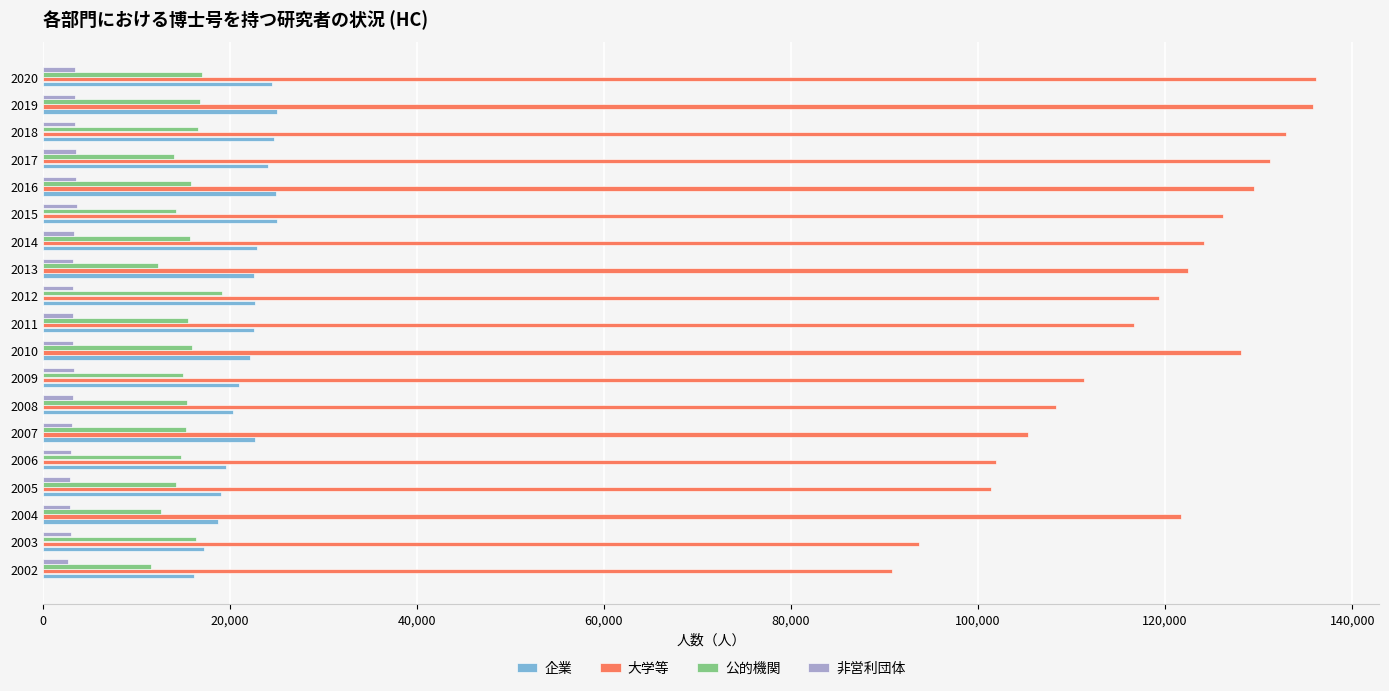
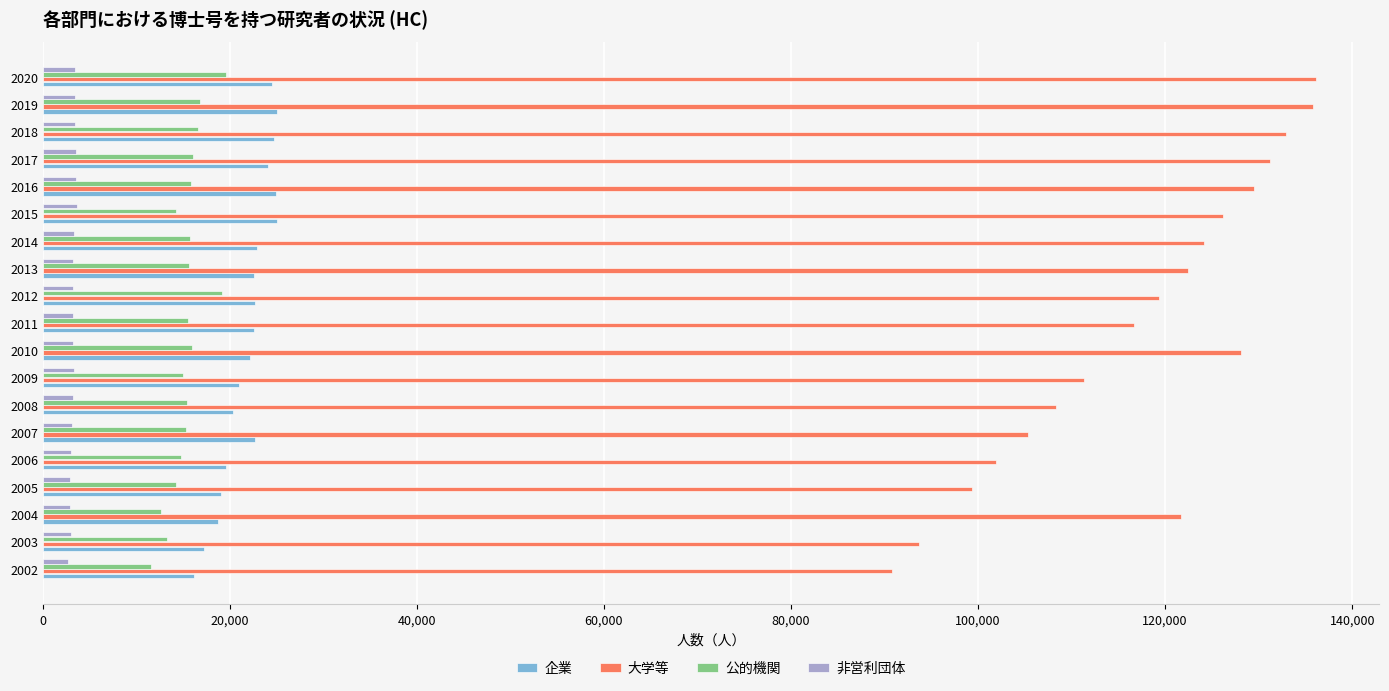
  {
    "大学等": {
      "2020": "136,000",
      "2019": "136,000",
      "2018": "133,000",
      "2017": "131,000",
      "2016": "130,000",
      "2015": "126,000",
      "2014": "124,000",
      "2013": "122,000",
      "2012": "119,000",
      "2011": "117,000",
      "2010": "128,000",
      "2009": "111,000",
      "2008": "108,000",
      "2007": "105,000",
      "2006": "102,000",
-     "2005": "101,000",
+     "2005": "99,000",
      "2004": "122,000",
      "2003": "94,000",
      "2002": "91,000"
    },
    "公的機関": {
-     "2020": "17,000",
+     "2020": "20,000",
      "2019": "17,000",
      "2018": "17,000",
-     "2017": "14,000",
+     "2017": "16,000",
      "2016": "16,000",
      "2015": "14,000",
      "2014": "16,000",
-     "2013": "12,000",
+     "2013": "16,000",
      "2012": "19,000",
      "2011": "16,000",
      "2010": "16,000",
      "2009": "15,000",
      "2008": "15,000",
      "2007": "15,000",
      "2006": "15,000",
      "2005": "14,000",
      "2004": "13,000",
-     "2003": "16,000",
+     "2003": "13,000",
      "2002": "12,000"
    }
  }
